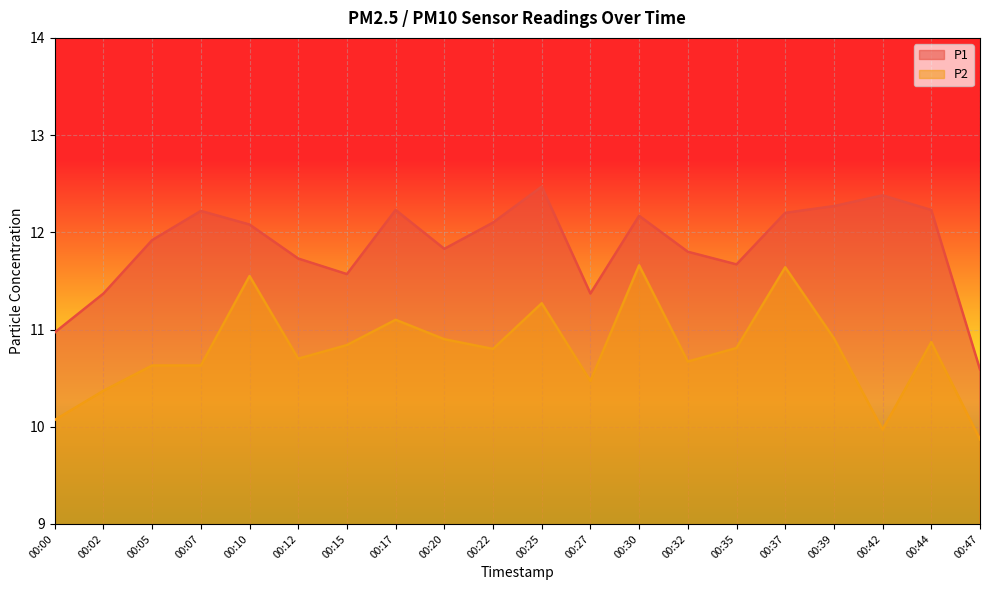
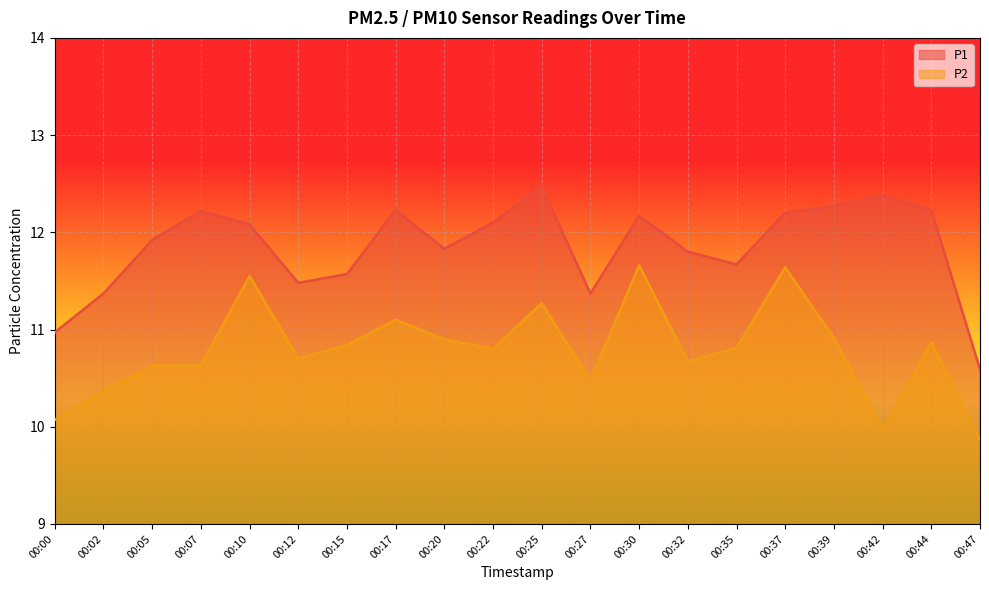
  {
    "P1": {
      "00:00": 11.0,
      "00:02": 11.4,
      "00:05": 11.9,
      "00:07": 12.2,
      "00:10": 12.1,
-     "00:12": 11.7,
+     "00:12": 11.5,
      "00:15": 11.6,
      "00:17": 12.2,
      "00:20": 11.8,
      "00:22": 12.1,
      "00:25": 12.5,
      "00:27": 11.4,
      "00:30": 12.2,
      "00:32": 11.8,
      "00:35": 11.7,
      "00:37": 12.2,
      "00:39": 12.3,
      "00:42": 12.4,
      "00:44": 12.2,
      "00:47": 10.6
    },
    "P2": {
      "00:00": 10.1,
      "00:02": 10.4,
      "00:05": 10.6,
      "00:07": 10.6,
      "00:10": 11.6,
      "00:12": 10.7,
      "00:15": 10.8,
      "00:17": 11.1,
      "00:20": 10.9,
      "00:22": 10.8,
      "00:25": 11.3,
      "00:27": 10.5,
      "00:30": 11.7,
      "00:32": 10.7,
      "00:35": 10.8,
      "00:37": 11.6,
      "00:39": 10.9,
      "00:42": 10.0,
      "00:44": 10.9,
      "00:47": 9.9
    }
  }
